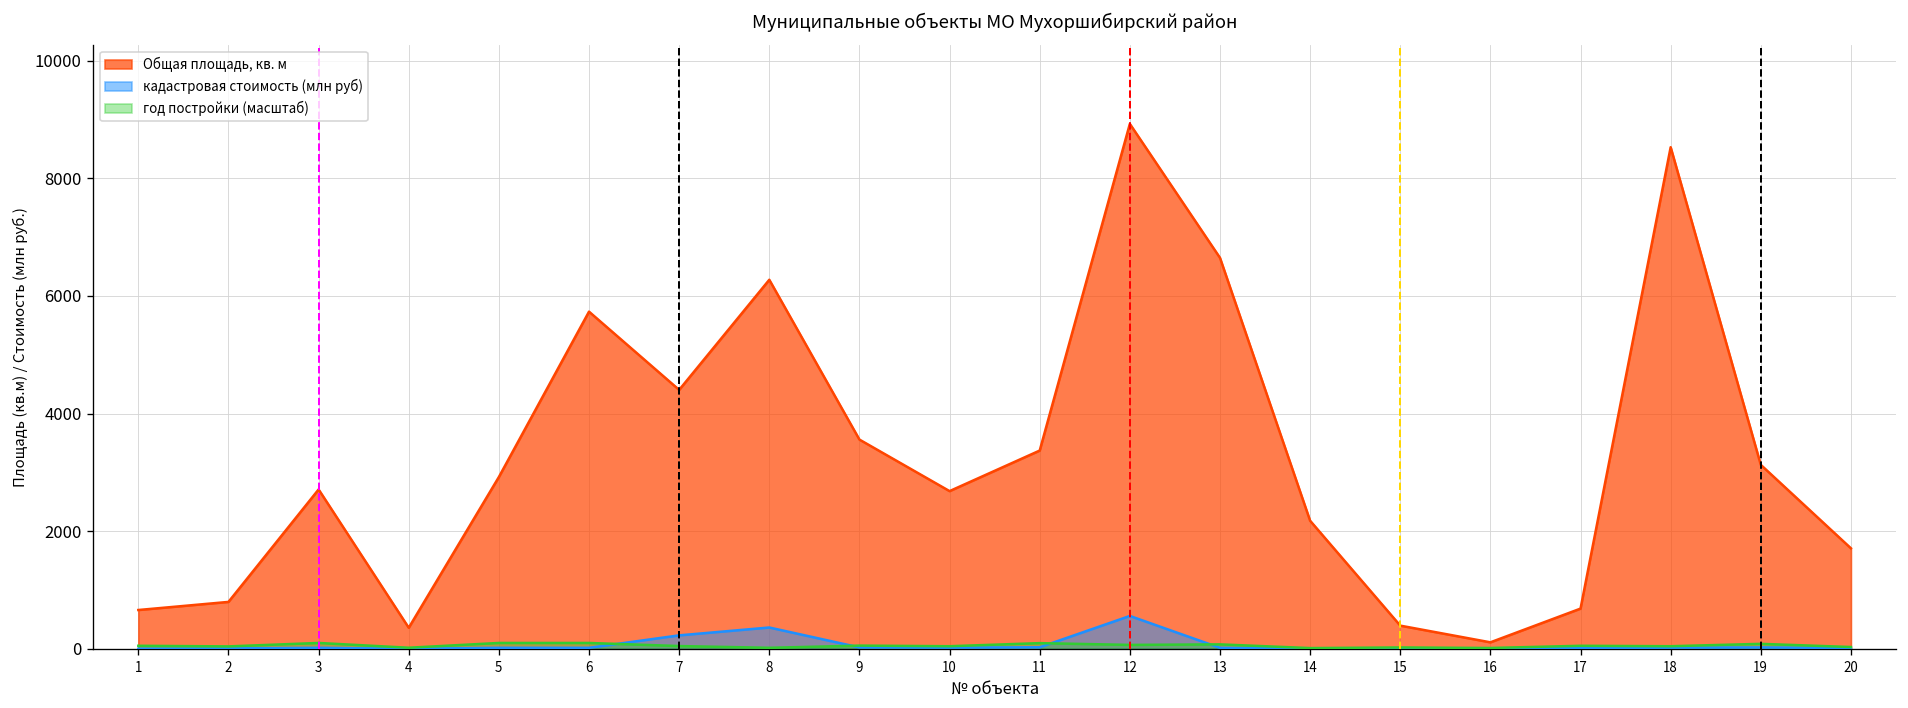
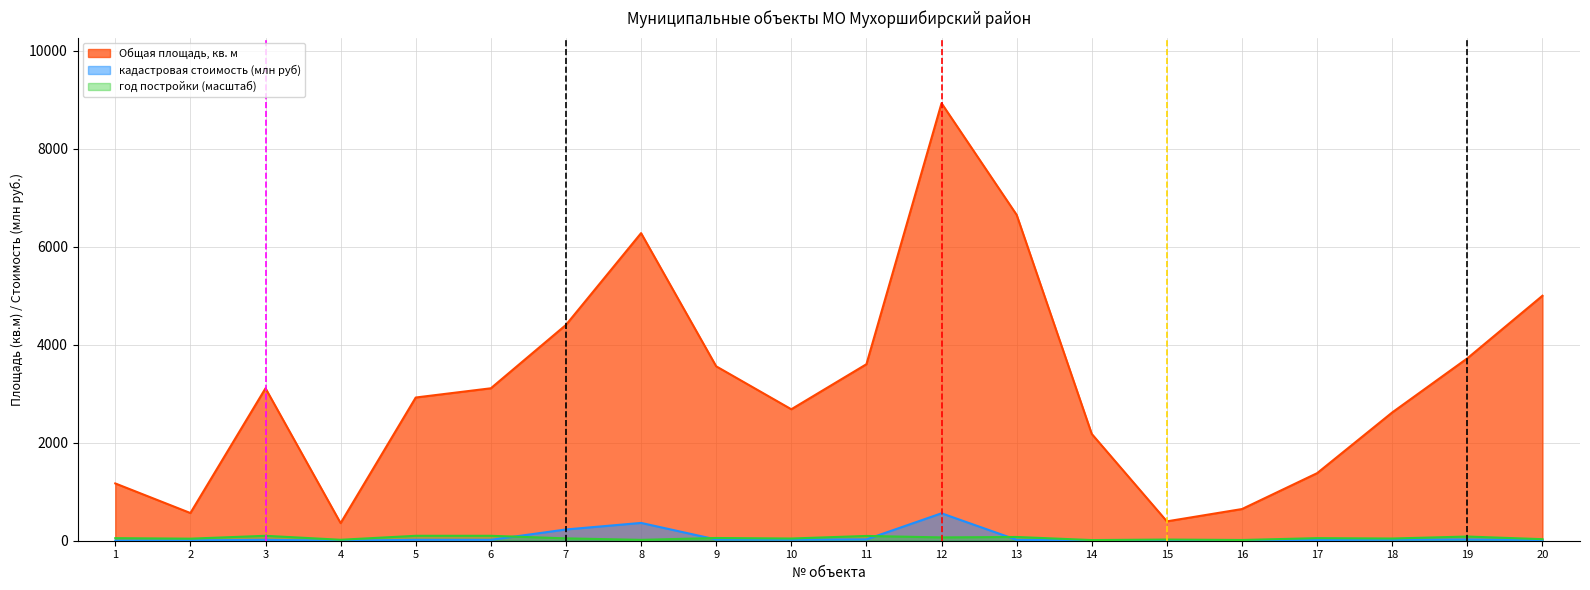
  {
    "Общая площадь, кв. м": {
-     "1": 700,
-     "2": 800,
-     "3": 2700,
+     "1": 1200,
+     "2": 600,
+     "3": 3100,
      "4": 400,
      "5": 2900,
-     "6": 5700,
+     "6": 3100,
      "7": 4400,
      "8": 6300,
      "9": 3600,
      "10": 2700,
-     "11": 3400,
+     "11": 3600,
      "12": 8900,
      "13": 6600,
      "14": 2200,
      "15": 400,
-     "16": 100,
-     "17": 700,
-     "18": 8500,
-     "19": 3100,
-     "20": 1700
+     "16": 600,
+     "17": 1400,
+     "18": 2600,
+     "19": 3700,
+     "20": 5000
    },
    "кадастровая стоимость (млн руб)": {
      "3": 0,
      "5": 0,
      "6": 0,
      "7": 200,
      "8": 400,
      "11": 0,
      "12": 600,
      "13": 0,
      "19": 0
    }
  }
